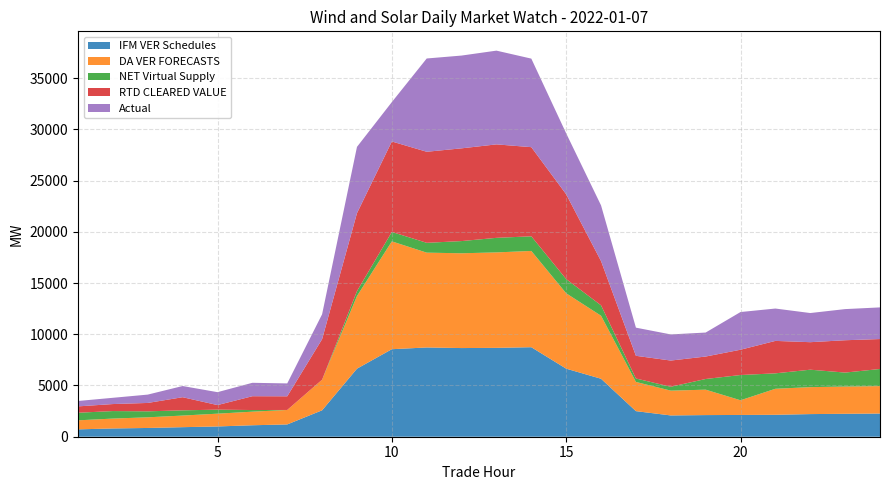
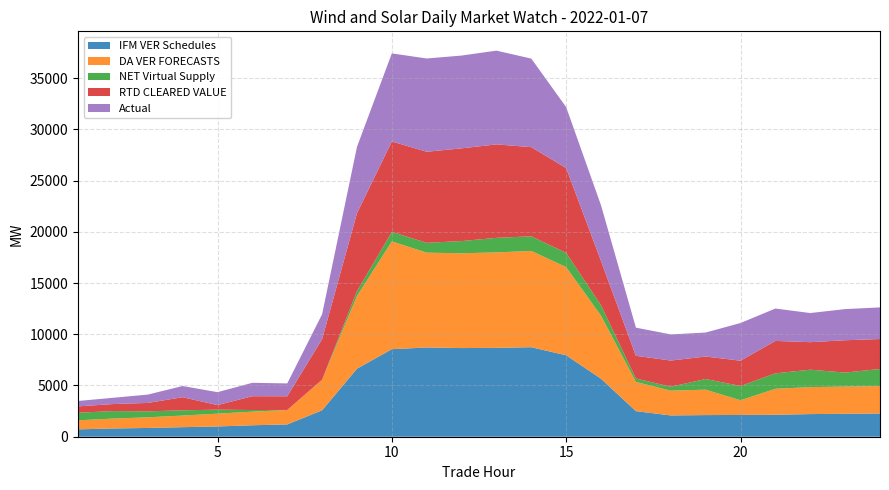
  {
    "IFM VER Schedules": {
      "5": 1000,
      "10": 8500,
-     "15": 6600,
+     "15": 7900,
      "20": 2100
    },
    "DA VER FORECASTS": {
      "5": 1200,
      "10": 10500,
-     "15": 7400,
+     "15": 8600,
      "20": 1400
    },
    "NET Virtual Supply": {
      "5": 400,
      "10": 900,
      "15": 1400,
-     "20": 2500
+     "20": 1400
    },
    "RTD CLEARED VALUE": {
      "5": 400,
      "10": 8800,
      "15": 8300,
      "20": 2500
    },
    "Actual": {
      "5": 1300,
-     "10": 3800,
+     "10": 8600,
      "15": 5900,
      "20": 3700
    }
  }
